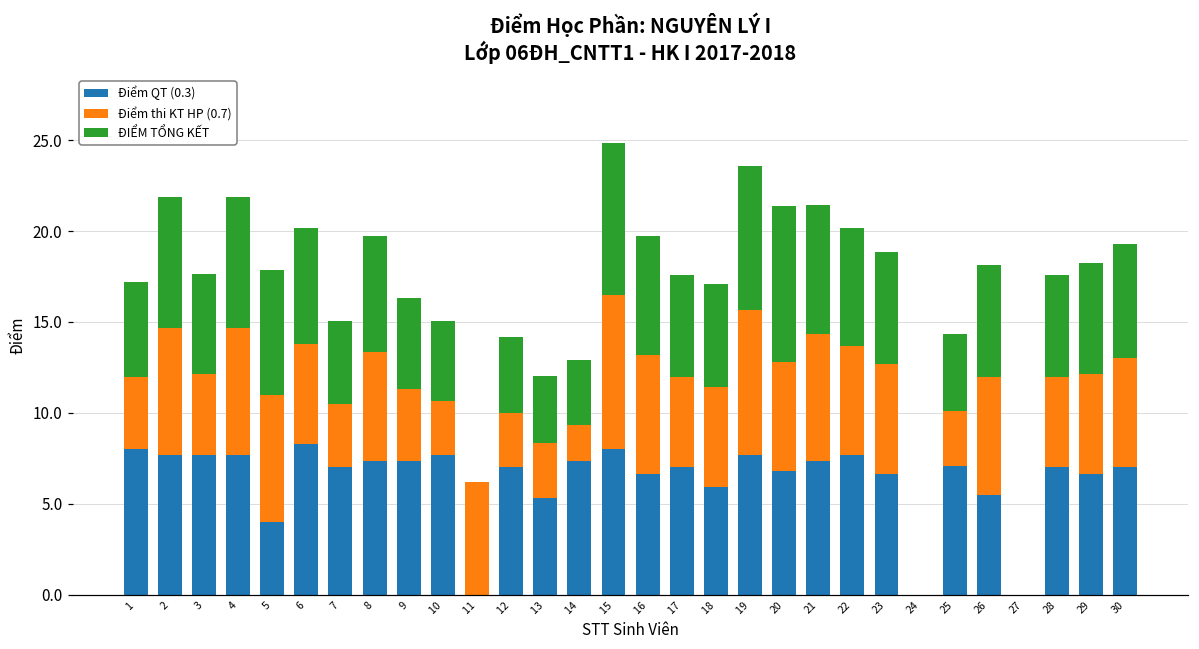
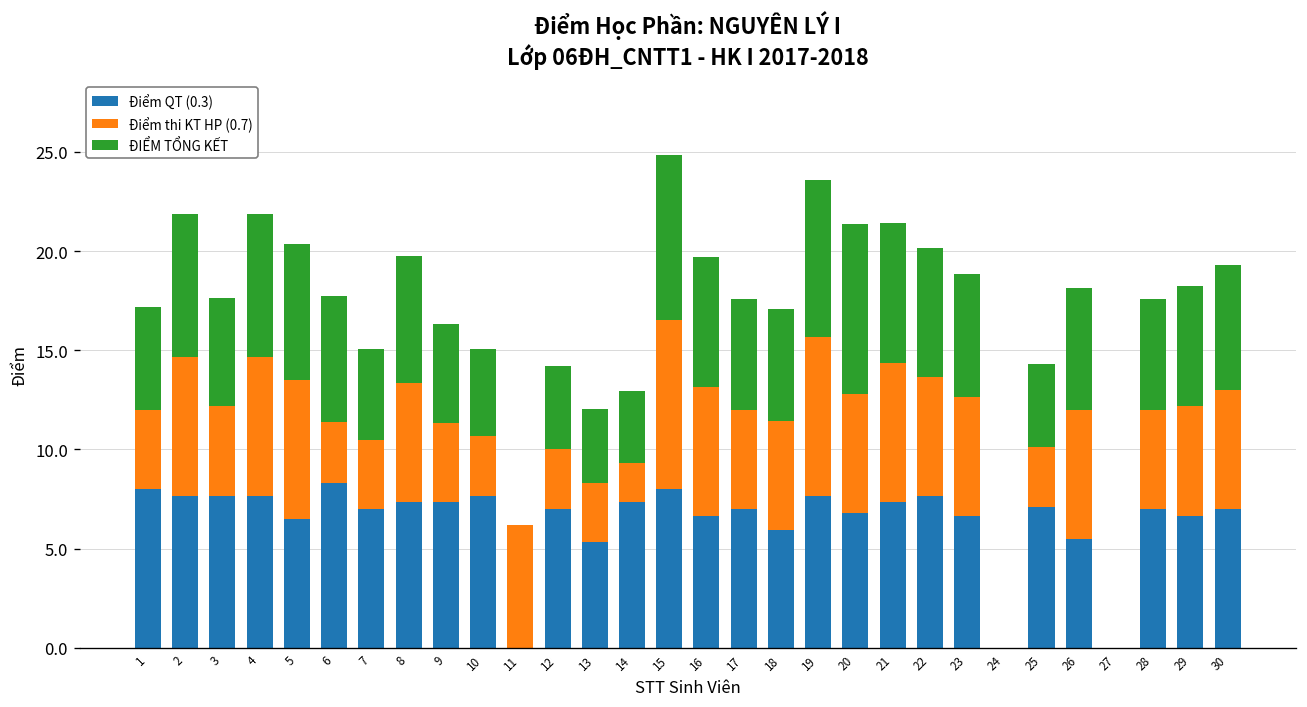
  {
    "Điểm QT (0.3)": {
      "1": 8.0,
      "2": 7.7,
      "3": 7.7,
      "4": 7.7,
-     "5": 4.0,
+     "5": 6.5,
      "6": 8.3,
      "7": 7.0,
      "8": 7.3,
      "9": 7.3,
      "10": 7.7,
      "11": 0.0,
      "12": 7.0,
      "13": 5.3,
      "14": 7.3,
      "15": 8.0,
      "16": 6.7,
      "17": 7.0,
      "18": 5.9,
      "19": 7.7,
      "20": 6.8,
      "21": 7.3,
      "22": 7.7,
      "23": 6.7,
      "24": 0.0,
      "25": 7.1,
      "26": 5.5,
      "27": 0.0,
      "28": 7.0,
      "29": 6.7,
      "30": 7.0
    },
    "Điểm thi KT HP (0.7)": {
      "1": 4.0,
      "2": 7.0,
      "3": 4.5,
      "4": 7.0,
      "5": 7.0,
-     "6": 5.5,
+     "6": 3.1,
      "7": 3.5,
      "8": 6.0,
      "9": 4.0,
      "10": 3.0,
      "11": 6.2,
      "12": 3.0,
      "13": 3.0,
      "14": 2.0,
      "15": 8.5,
      "16": 6.5,
      "17": 5.0,
      "18": 5.5,
      "19": 8.0,
      "20": 6.0,
      "21": 7.0,
      "22": 6.0,
      "23": 6.0,
      "24": 0.0,
      "25": 3.0,
      "26": 6.5,
      "27": 0.0,
      "28": 5.0,
      "29": 5.5,
      "30": 6.0
    },
    "ĐIỂM TỔNG KẾT": {
      "1": 5.2,
      "2": 7.2,
      "3": 5.4,
      "4": 7.2,
      "5": 6.9,
      "6": 6.3,
      "7": 4.6,
      "8": 6.4,
      "9": 5.0,
      "10": 4.4,
      "11": 0.0,
      "12": 4.2,
      "13": 3.7,
      "14": 3.6,
      "15": 8.4,
      "16": 6.6,
      "17": 5.6,
      "18": 5.6,
      "19": 7.9,
      "20": 8.6,
      "21": 7.1,
      "22": 6.5,
      "23": 6.2,
      "24": 0.0,
      "25": 4.2,
      "26": 6.2,
      "27": 0.0,
      "28": 5.6,
      "29": 6.1,
      "30": 6.3
    }
  }
